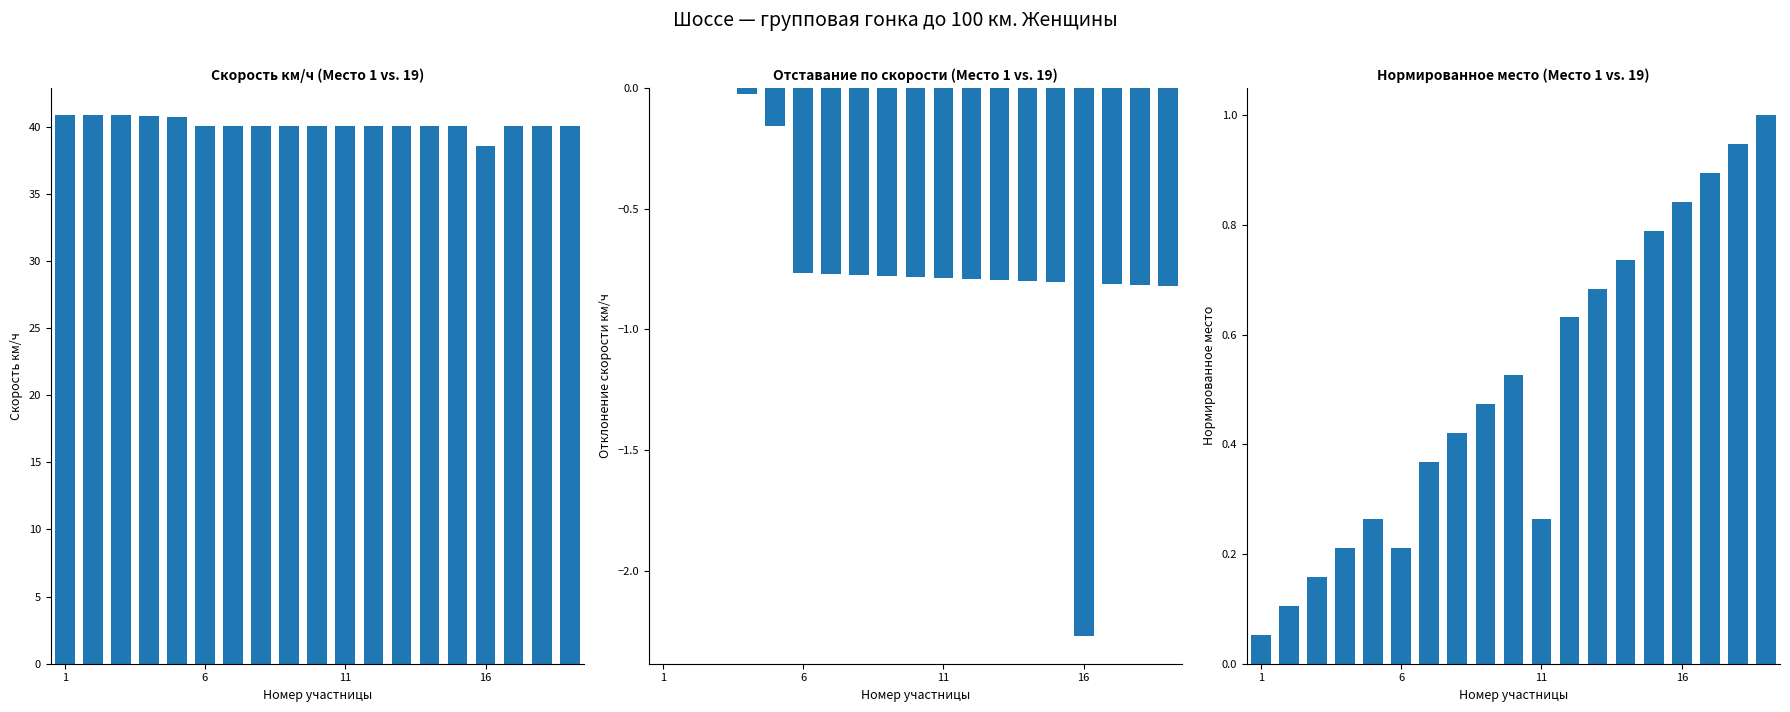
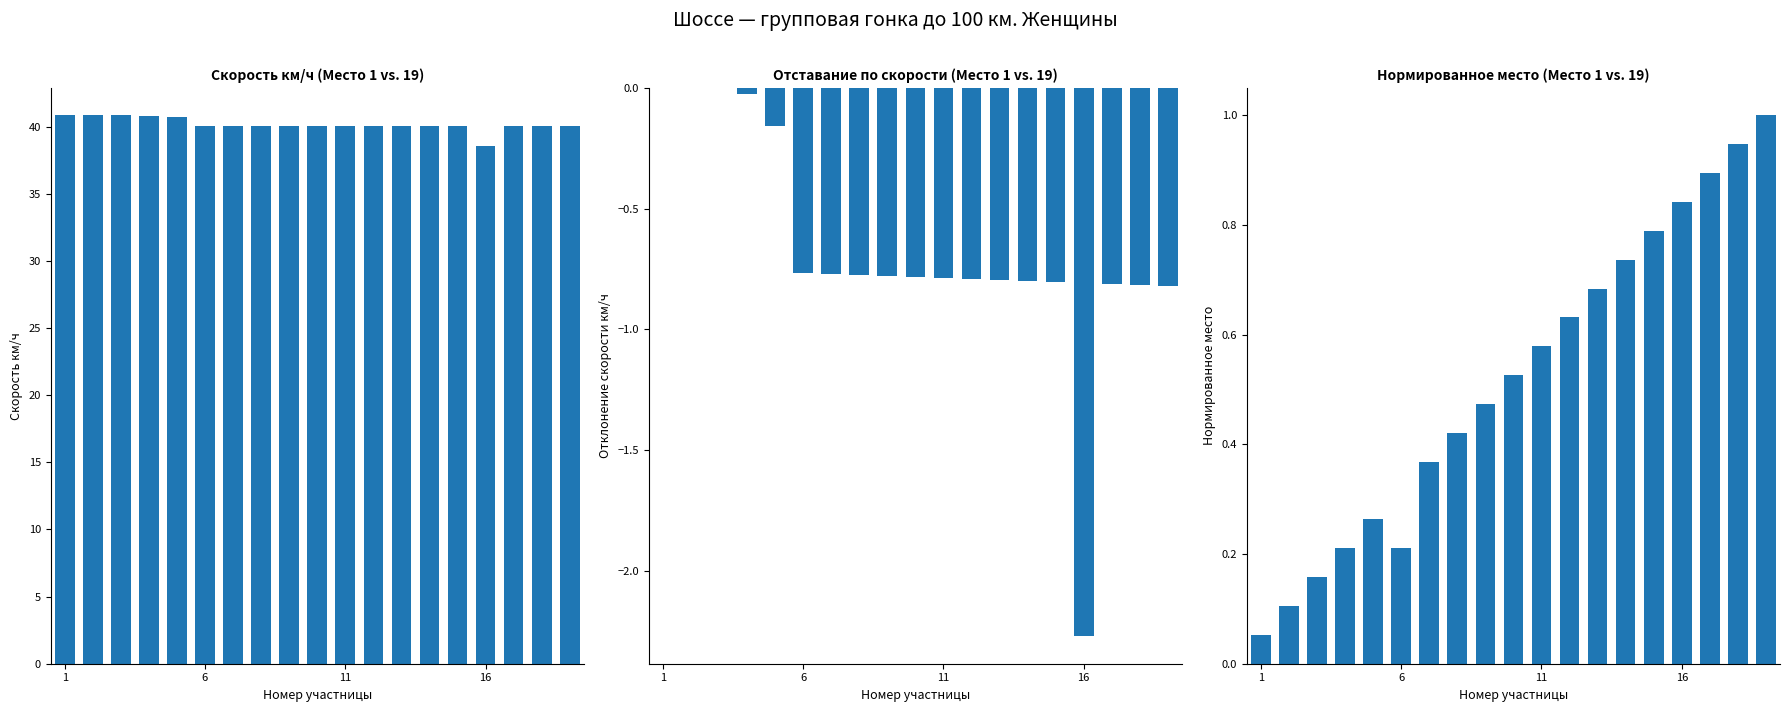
  {
    "Скорость км/ч (Место 1 vs. 19)": {
      "1": 40.8,
      "6": 40.1,
      "11": 40.0,
      "16": 38.6
    },
    "Отставание по скорости (Место 1 vs. 19)": {
      "1": 0.00,
      "6": -0.77,
      "11": -0.79,
      "16": -2.27
    },
    "Нормированное место (Место 1 vs. 19)": {
      "1": 0.05,
      "6": 0.21,
-     "11": 0.26,
+     "11": 0.58,
      "16": 0.84
    }
  }
